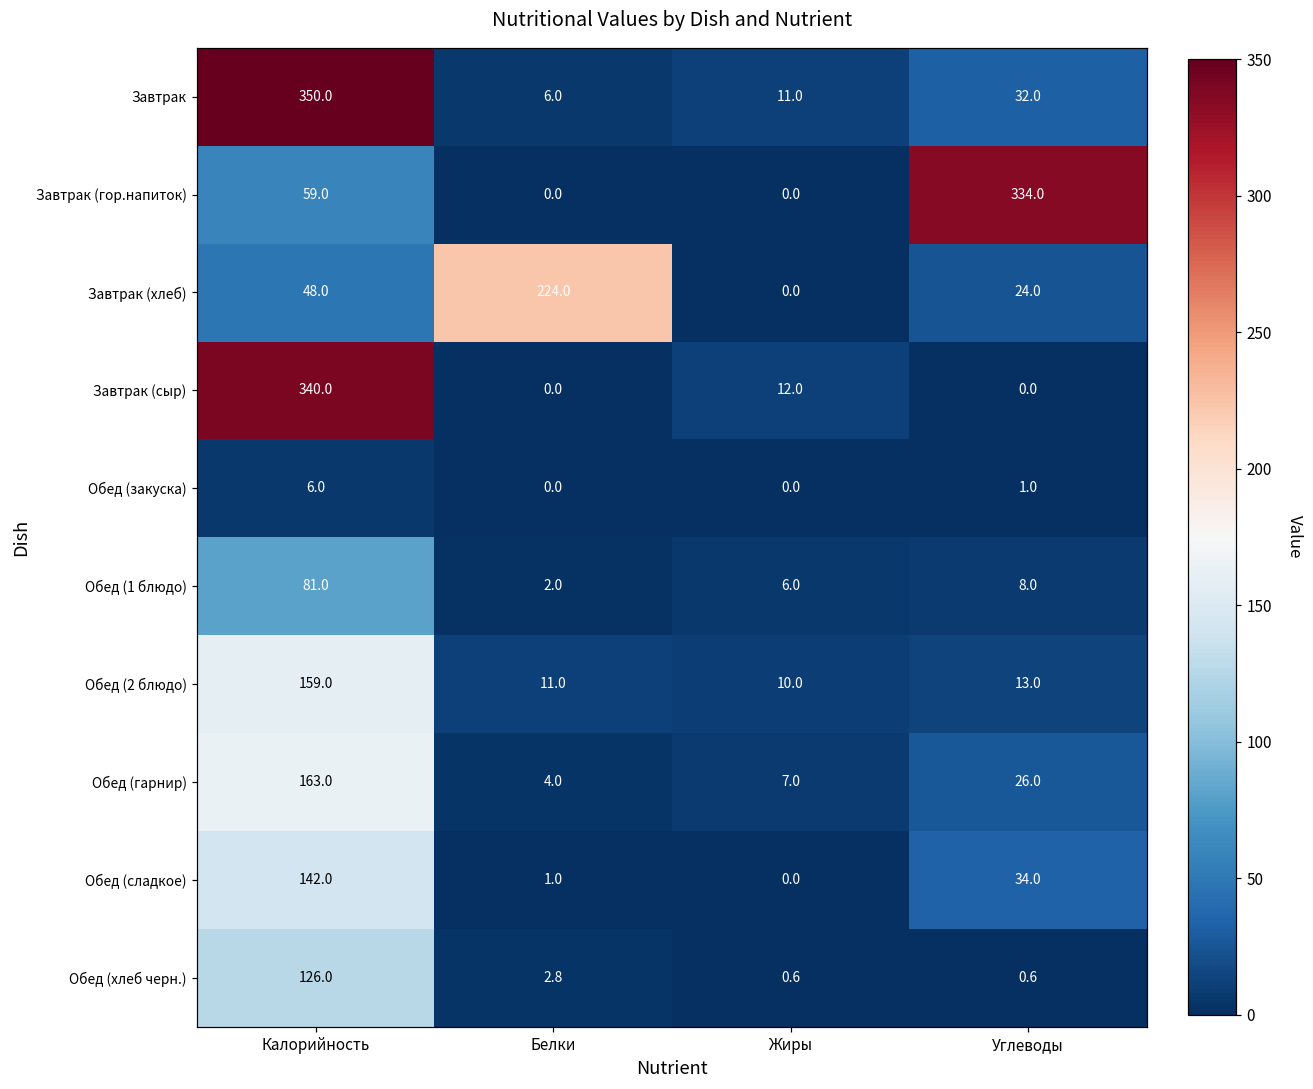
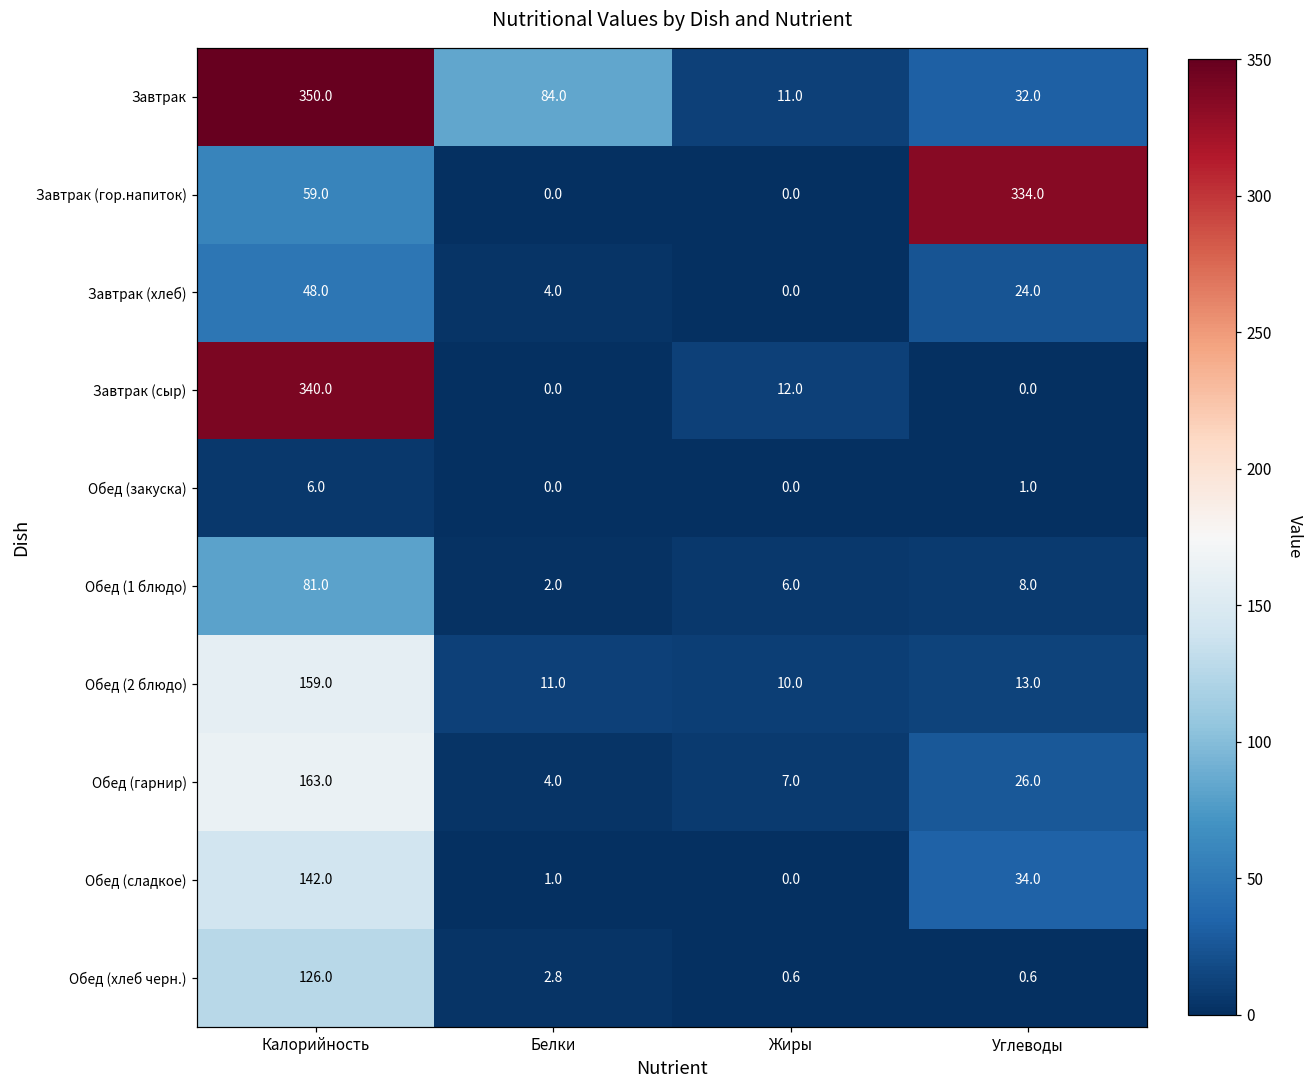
  {
    "Завтрак": {
      "Калорийность": 350.0,
-     "Белки": 6.0,
+     "Белки": 84.0,
      "Жиры": 11.0,
      "Углеводы": 32.0
    },
    "Завтрак (гор.напиток)": {
      "Калорийность": 59.0,
      "Белки": 0.0,
      "Жиры": 0.0,
      "Углеводы": 334.0
    },
    "Завтрак (хлеб)": {
      "Калорийность": 48.0,
-     "Белки": 224.0,
+     "Белки": 4.0,
      "Жиры": 0.0,
      "Углеводы": 24.0
    },
    "Завтрак (сыр)": {
      "Калорийность": 340.0,
      "Белки": 0.0,
      "Жиры": 12.0,
      "Углеводы": 0.0
    },
    "Обед (закуска)": {
      "Калорийность": 6.0,
      "Белки": 0.0,
      "Жиры": 0.0,
      "Углеводы": 1.0
    },
    "Обед (1 блюдо)": {
      "Калорийность": 81.0,
      "Белки": 2.0,
      "Жиры": 6.0,
      "Углеводы": 8.0
    },
    "Обед (2 блюдо)": {
      "Калорийность": 159.0,
      "Белки": 11.0,
      "Жиры": 10.0,
      "Углеводы": 13.0
    },
    "Обед (гарнир)": {
      "Калорийность": 163.0,
      "Белки": 4.0,
      "Жиры": 7.0,
      "Углеводы": 26.0
    },
    "Обед (сладкое)": {
      "Калорийность": 142.0,
      "Белки": 1.0,
      "Жиры": 0.0,
      "Углеводы": 34.0
    },
    "Обед (хлеб черн.)": {
      "Калорийность": 126.0,
      "Белки": 2.8,
      "Жиры": 0.6,
      "Углеводы": 0.6
    }
  }
